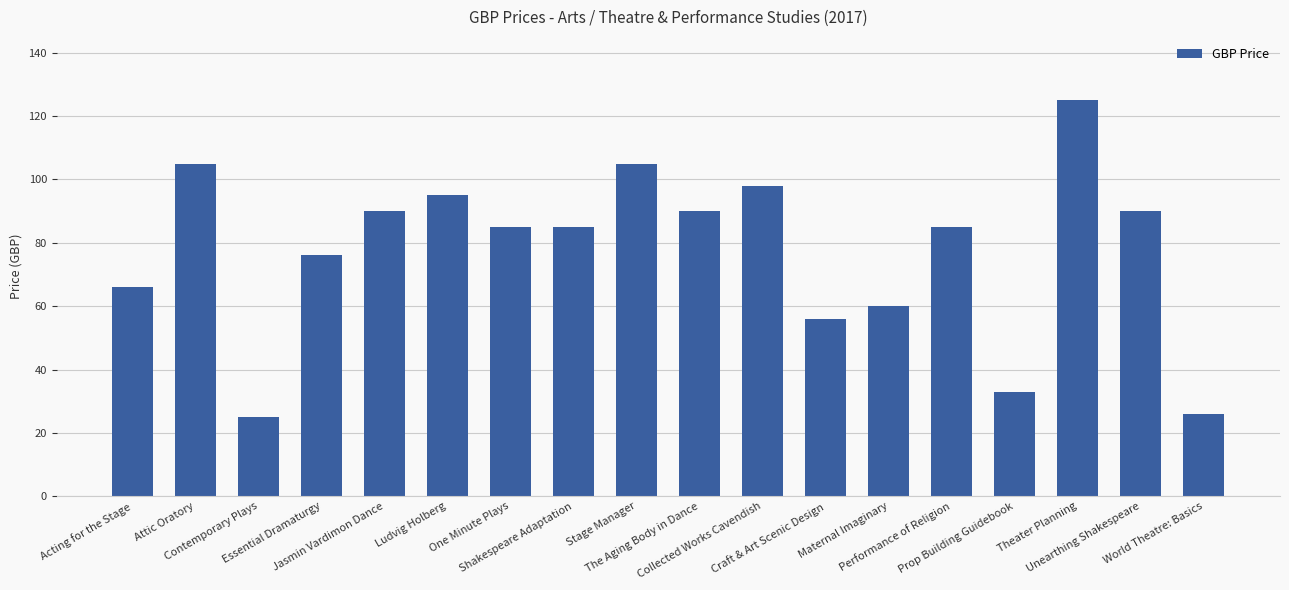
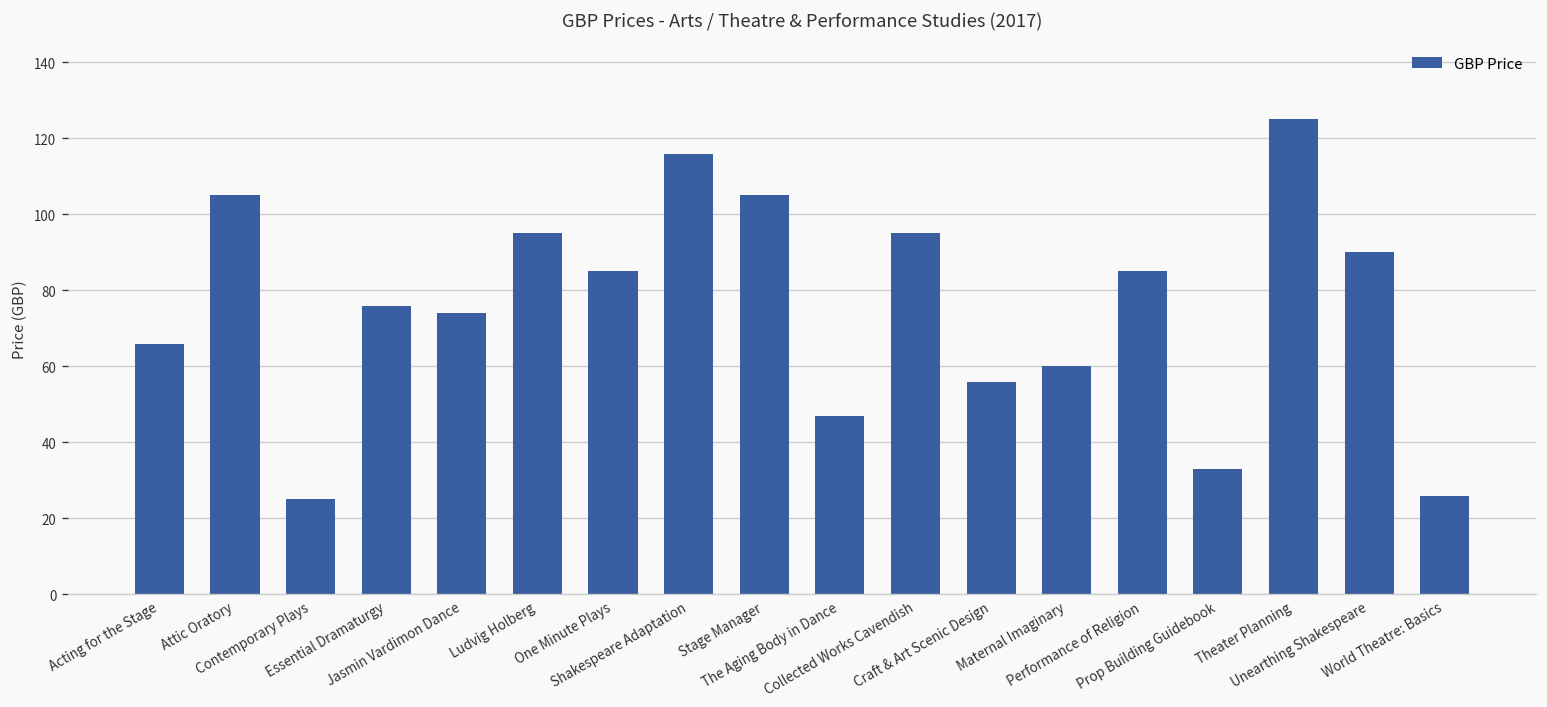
  {
    "Acting for the Stage": 66,
    "Attic Oratory": 105,
    "Contemporary Plays": 25,
    "Essential Dramaturgy": 76,
-   "Jasmin Vardimon Dance": 90,
+   "Jasmin Vardimon Dance": 74,
    "Ludvig Holberg": 95,
    "One Minute Plays": 85,
-   "Shakespeare Adaptation": 85,
+   "Shakespeare Adaptation": 116,
    "Stage Manager": 105,
-   "The Aging Body in Dance": 90,
-   "Collected Works Cavendish": 98,
+   "The Aging Body in Dance": 47,
+   "Collected Works Cavendish": 95,
    "Craft & Art Scenic Design": 56,
    "Maternal Imaginary": 60,
    "Performance of Religion": 85,
    "Prop Building Guidebook": 33,
    "Theater Planning": 125,
    "Unearthing Shakespeare": 90,
    "World Theatre: Basics": 26
  }
